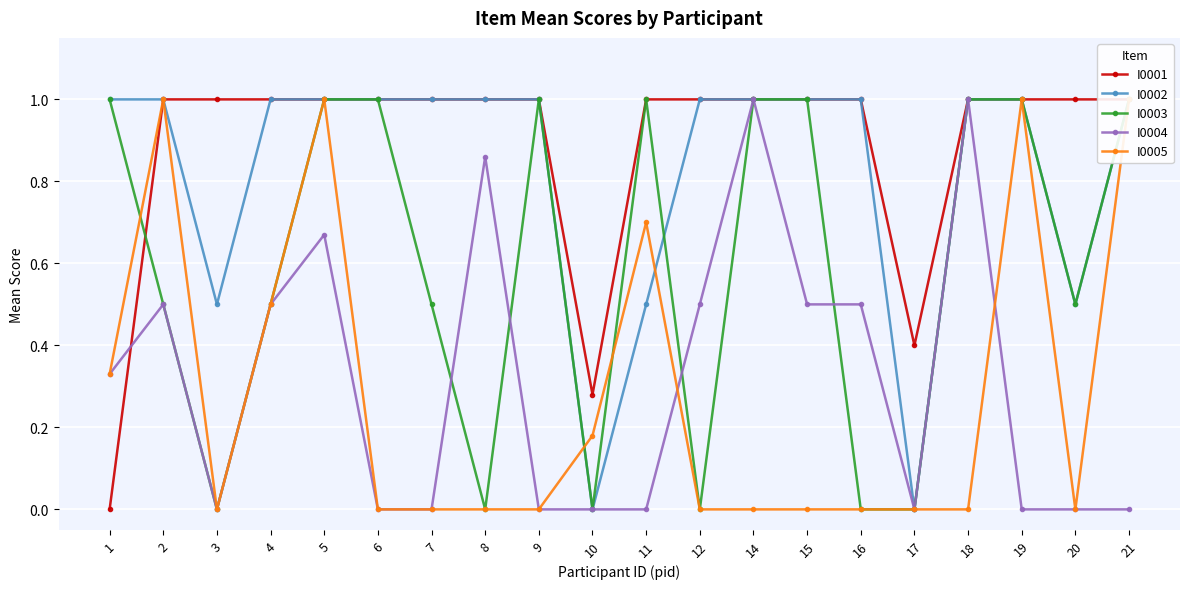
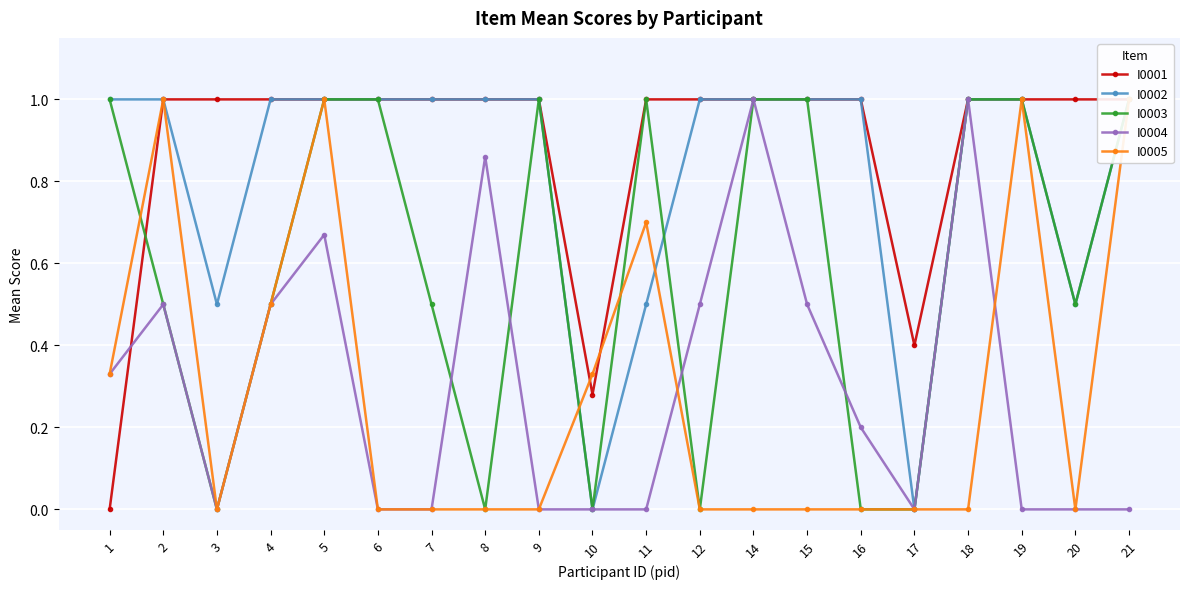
  {
    "I0001": {
      "1": 0.00,
      "3": 1.00,
      "10": 0.28,
      "17": 0.40,
      "20": 1.00
    },
    "I0002": {
      "3": 0.50,
      "11": 0.50
    },
    "I0003": {
      "7": 0.50
    },
    "I0004": {
      "5": 0.67,
      "8": 0.86,
      "11": 0.0,
      "12": 0.5,
      "15": 0.5,
-     "16": 0.5,
+     "16": 0.2,
      "19": 0.0,
      "21": 0.0
    },
    "I0005": {
-     "10": 0.18,
+     "10": 0.33,
      "11": 0.70,
      "14": 0.00,
      "15": 0.00,
      "18": 0.00
    }
  }
